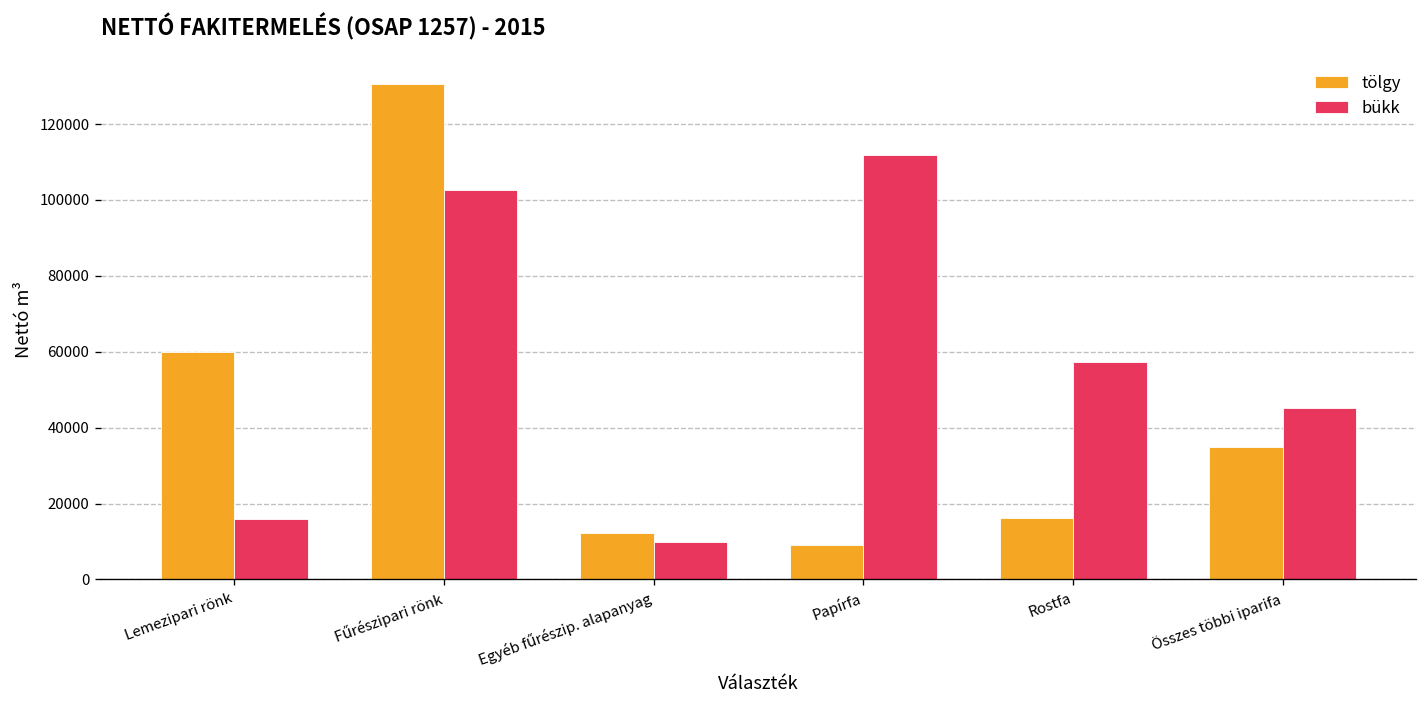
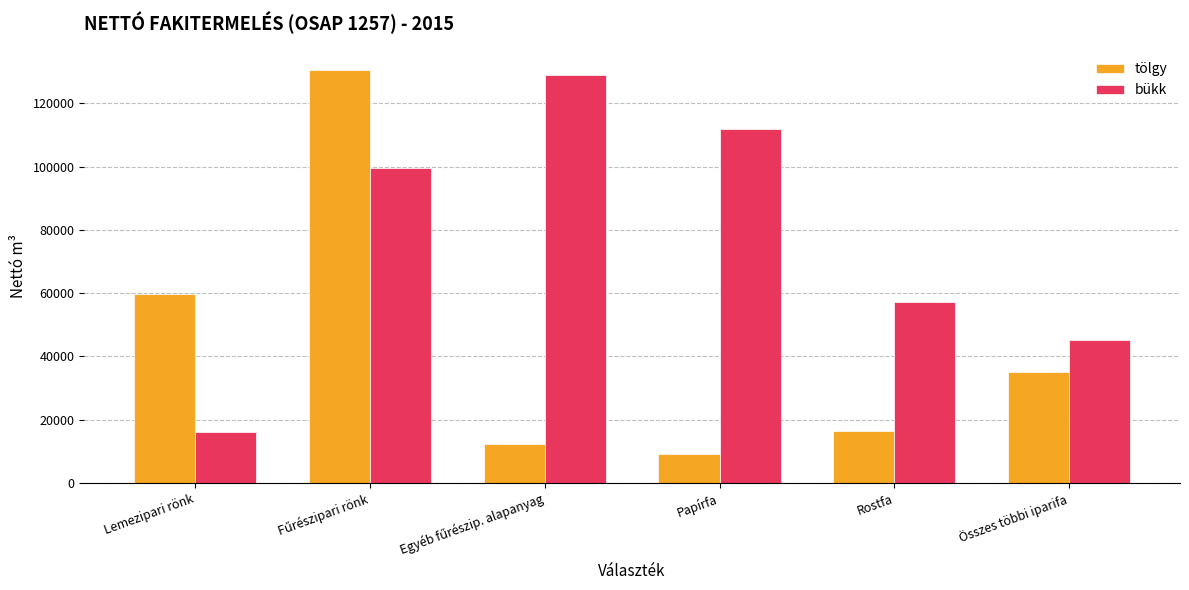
  {
    "tölgy": {
      "Lemezipari rönk": 60000,
      "Fűrészipari rönk": 130000,
      "Egyéb fűrészip. alapanyag": 12000,
      "Papírfa": 9000,
      "Rostfa": 16000,
      "Összes többi iparifa": 35000
    },
    "bükk": {
      "Lemezipari rönk": 16000,
-     "Fűrészipari rönk": 103000,
-     "Egyéb fűrészip. alapanyag": 10000,
+     "Fűrészipari rönk": 100000,
+     "Egyéb fűrészip. alapanyag": 129000,
      "Papírfa": 112000,
      "Rostfa": 57000,
      "Összes többi iparifa": 45000
    }
  }
